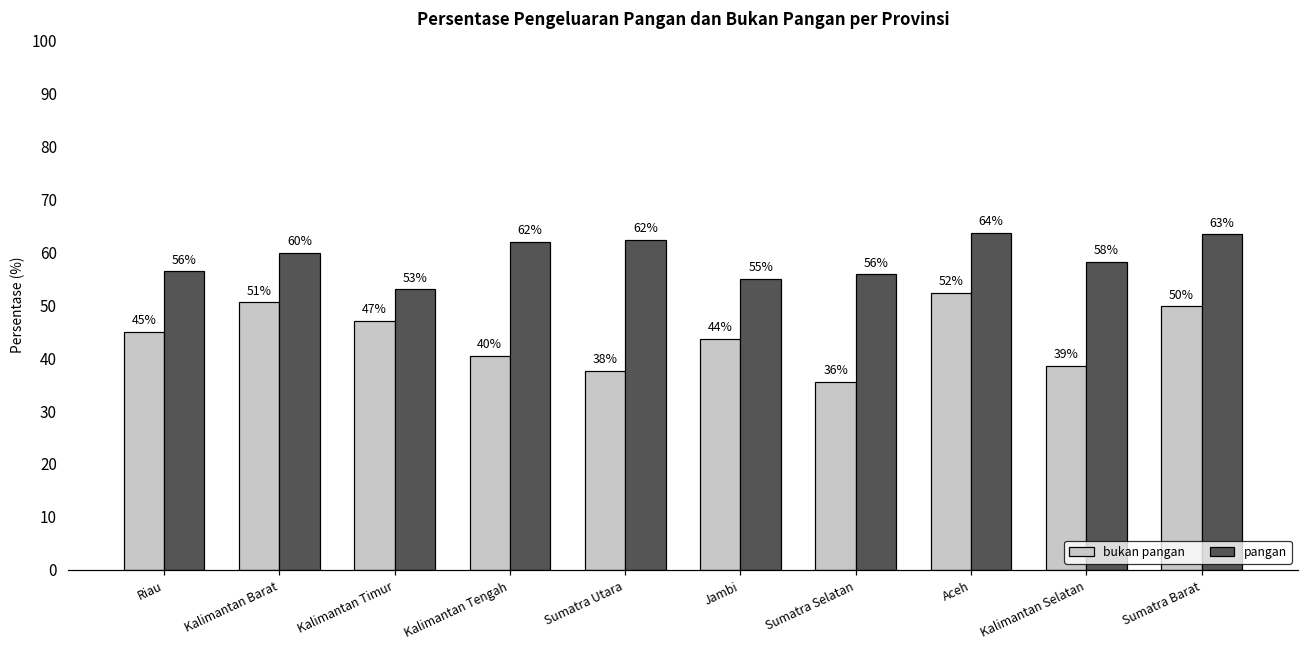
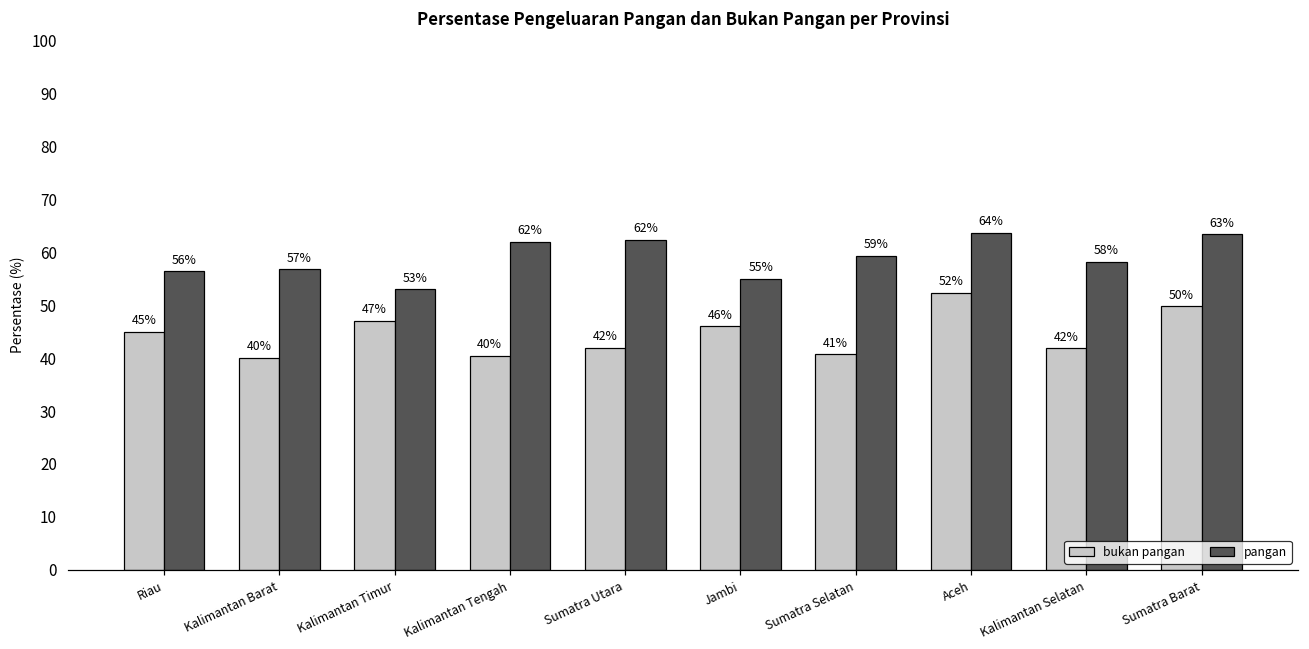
  {
    "bukan pangan": {
      "Riau": "45%",
-     "Kalimantan Barat": "51%",
+     "Kalimantan Barat": "40%",
      "Kalimantan Timur": "47%",
      "Kalimantan Tengah": "40%",
-     "Sumatra Utara": "38%",
-     "Jambi": "44%",
-     "Sumatra Selatan": "36%",
+     "Sumatra Utara": "42%",
+     "Jambi": "46%",
+     "Sumatra Selatan": "41%",
      "Aceh": "52%",
-     "Kalimantan Selatan": "39%",
+     "Kalimantan Selatan": "42%",
      "Sumatra Barat": "50%"
    },
    "pangan": {
      "Riau": "56%",
-     "Kalimantan Barat": "60%",
+     "Kalimantan Barat": "57%",
      "Kalimantan Timur": "53%",
      "Kalimantan Tengah": "62%",
      "Sumatra Utara": "62%",
      "Jambi": "55%",
-     "Sumatra Selatan": "56%",
+     "Sumatra Selatan": "59%",
      "Aceh": "64%",
      "Kalimantan Selatan": "58%",
      "Sumatra Barat": "63%"
    }
  }
